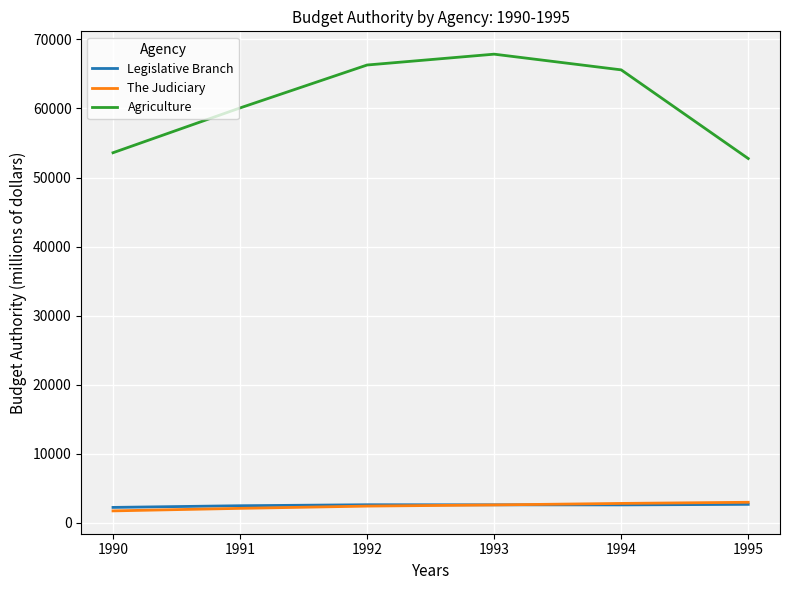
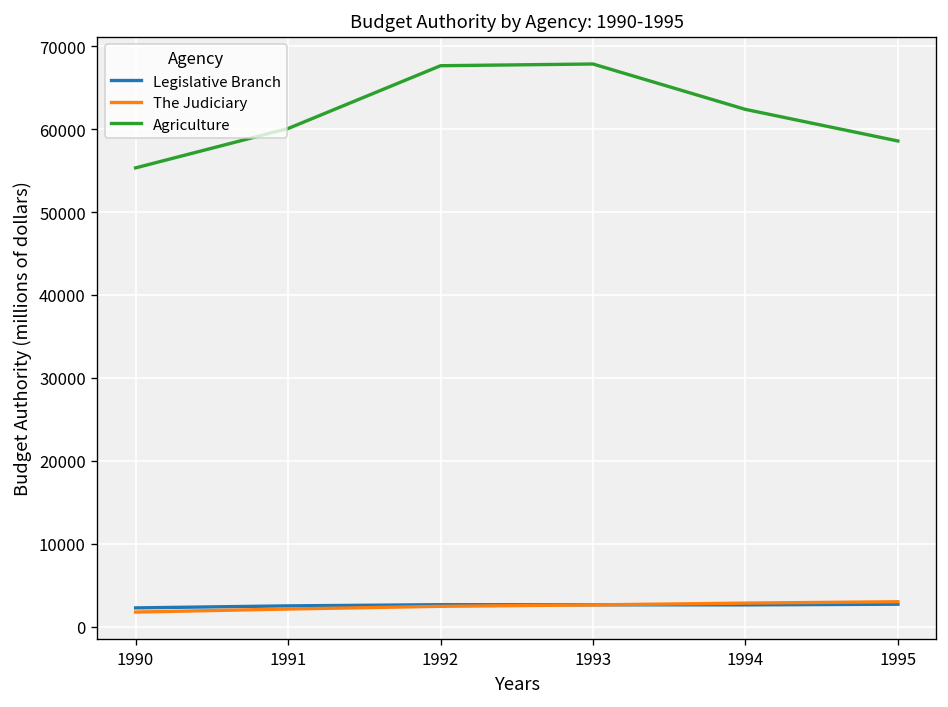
  {
    "Legislative Branch": {
      "1990": 2000,
      "1991": 2000
    },
    "The Judiciary": {
      "1990": 2000,
      "1991": 2000
    },
    "Agriculture": {
-     "1990": 54000,
+     "1990": 55000,
      "1991": 60000,
-     "1992": 66000,
+     "1992": 68000,
      "1993": 68000,
-     "1994": 66000,
-     "1995": 53000
+     "1994": 62000,
+     "1995": 59000
    }
  }
